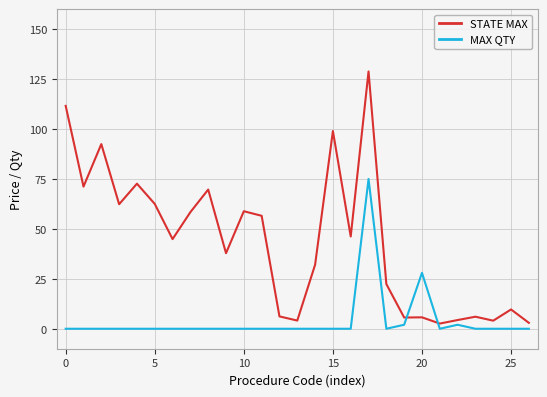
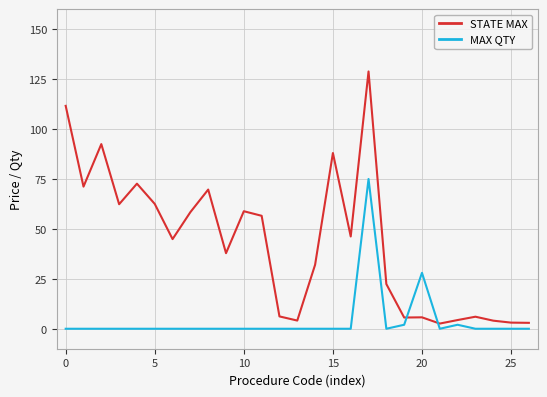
  {
    "STATE MAX": {
      "0": 112,
      "5": 63,
      "10": 59,
-     "15": 99,
+     "15": 88,
      "20": 6,
-     "25": 10
+     "25": 3
    },
    "MAX QTY": {
      "0": 0,
      "5": 0,
      "10": 0,
      "15": 0,
      "20": 28,
      "25": 0
    }
  }
